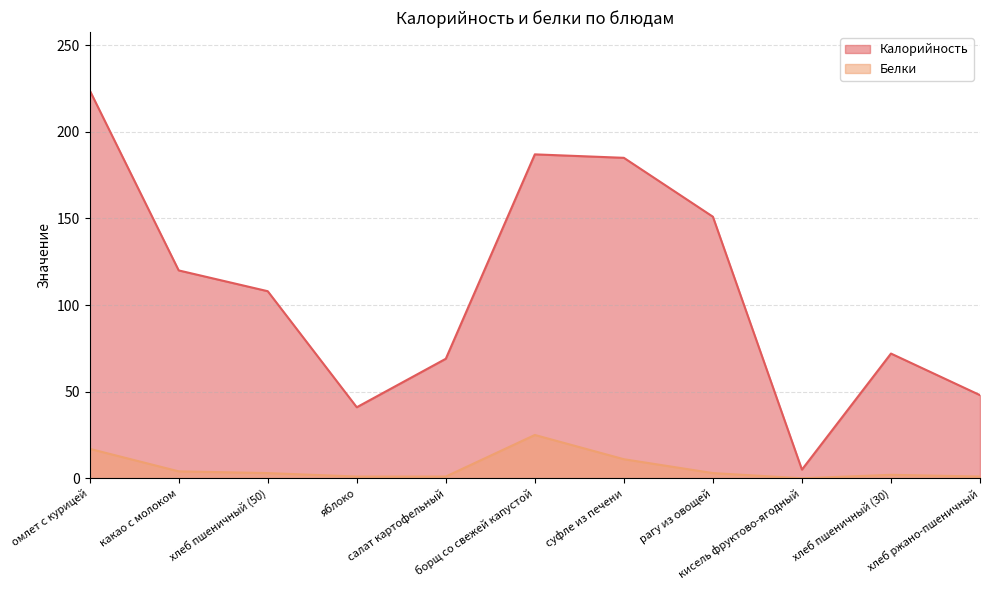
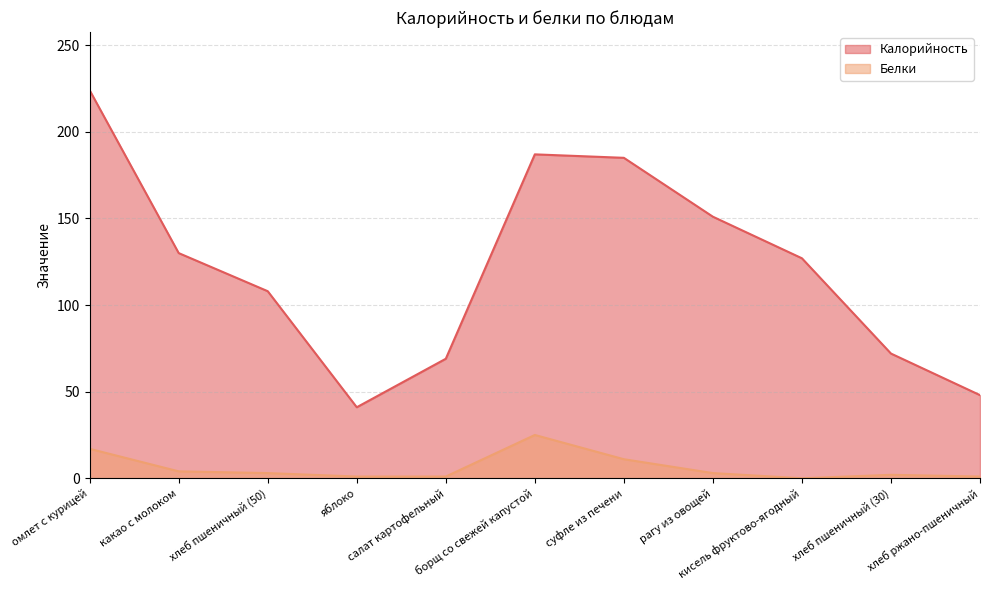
  {
    "Калорийность": {
      "омлет с курицей": 224,
-     "какао с молоком": 120,
+     "какао с молоком": 130,
      "хлеб пшеничный (50)": 108,
      "яблоко": 41,
      "салат картофельный": 69,
      "борщ со свежей капустой": 187,
      "суфле из печени": 185,
      "рагу из овощей": 151,
-     "кисель фруктово-ягодный": 5,
+     "кисель фруктово-ягодный": 127,
      "хлеб пшеничный (30)": 72,
      "хлеб ржано-пшеничный": 48
    },
    "Белки": {
      "омлет с курицей": 17,
      "какао с молоком": 4,
      "хлеб пшеничный (50)": 3,
      "яблоко": 1,
      "салат картофельный": 1,
      "борщ со свежей капустой": 25,
      "суфле из печени": 11,
      "рагу из овощей": 3,
      "кисель фруктово-ягодный": 0,
      "хлеб пшеничный (30)": 2,
      "хлеб ржано-пшеничный": 1
    }
  }
